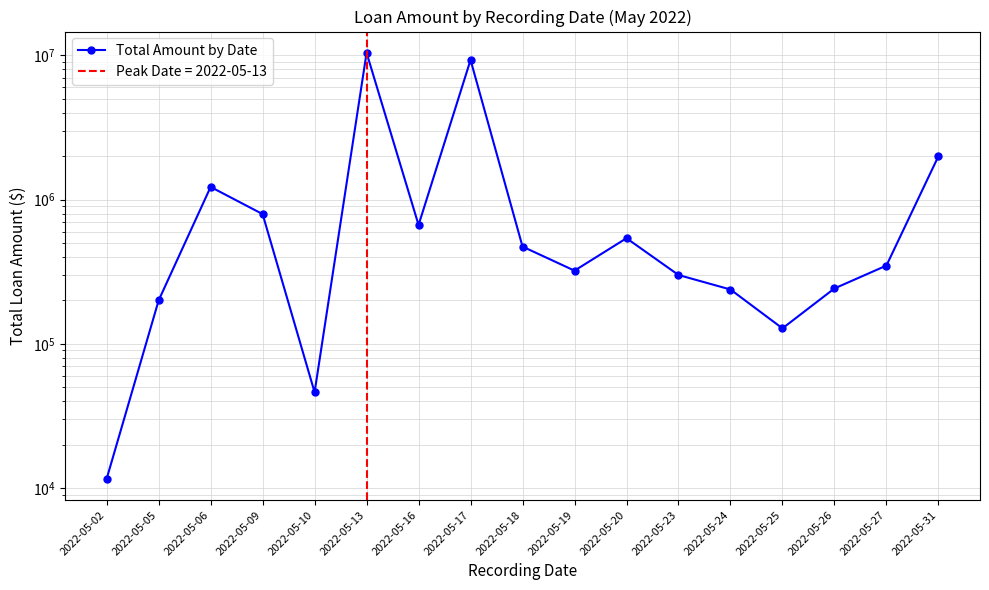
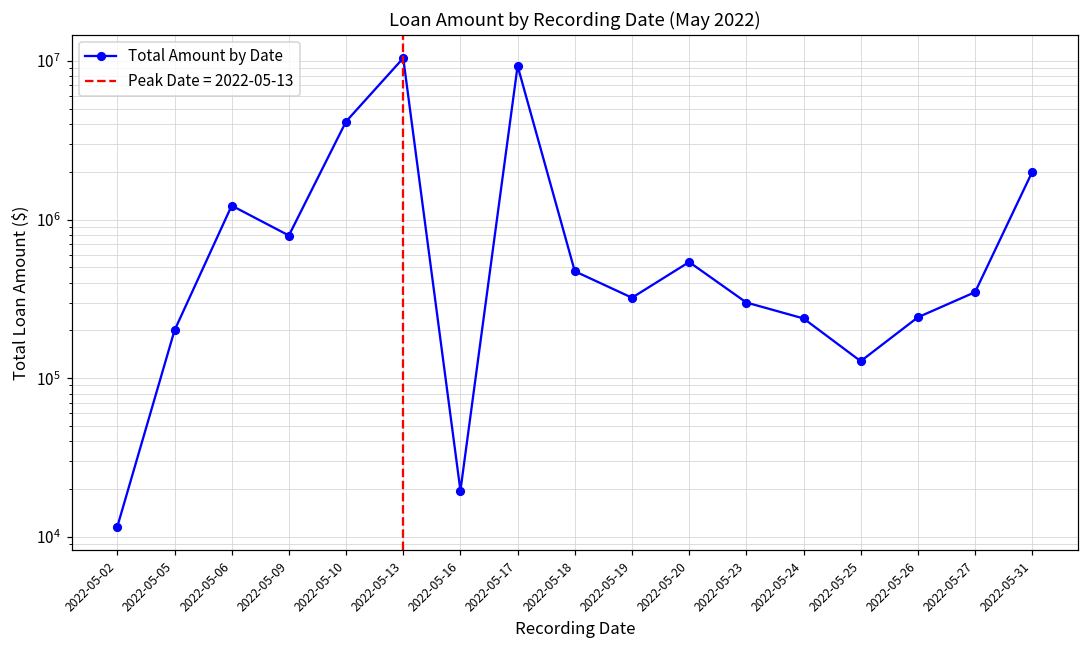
  {
    "2022-05-02": 12000,
    "2022-05-05": 200000,
    "2022-05-06": 1200000,
    "2022-05-09": 800000,
-   "2022-05-10": 46000,
+   "2022-05-10": 4200000,
    "2022-05-13": 10000000,
-   "2022-05-16": 700000,
+   "2022-05-16": 20000,
    "2022-05-17": 9000000,
    "2022-05-18": 470000,
    "2022-05-19": 320000,
    "2022-05-20": 540000,
    "2022-05-23": 300000,
    "2022-05-24": 240000,
    "2022-05-25": 130000,
    "2022-05-26": 240000,
    "2022-05-27": 350000,
    "2022-05-31": 2000000
  }
